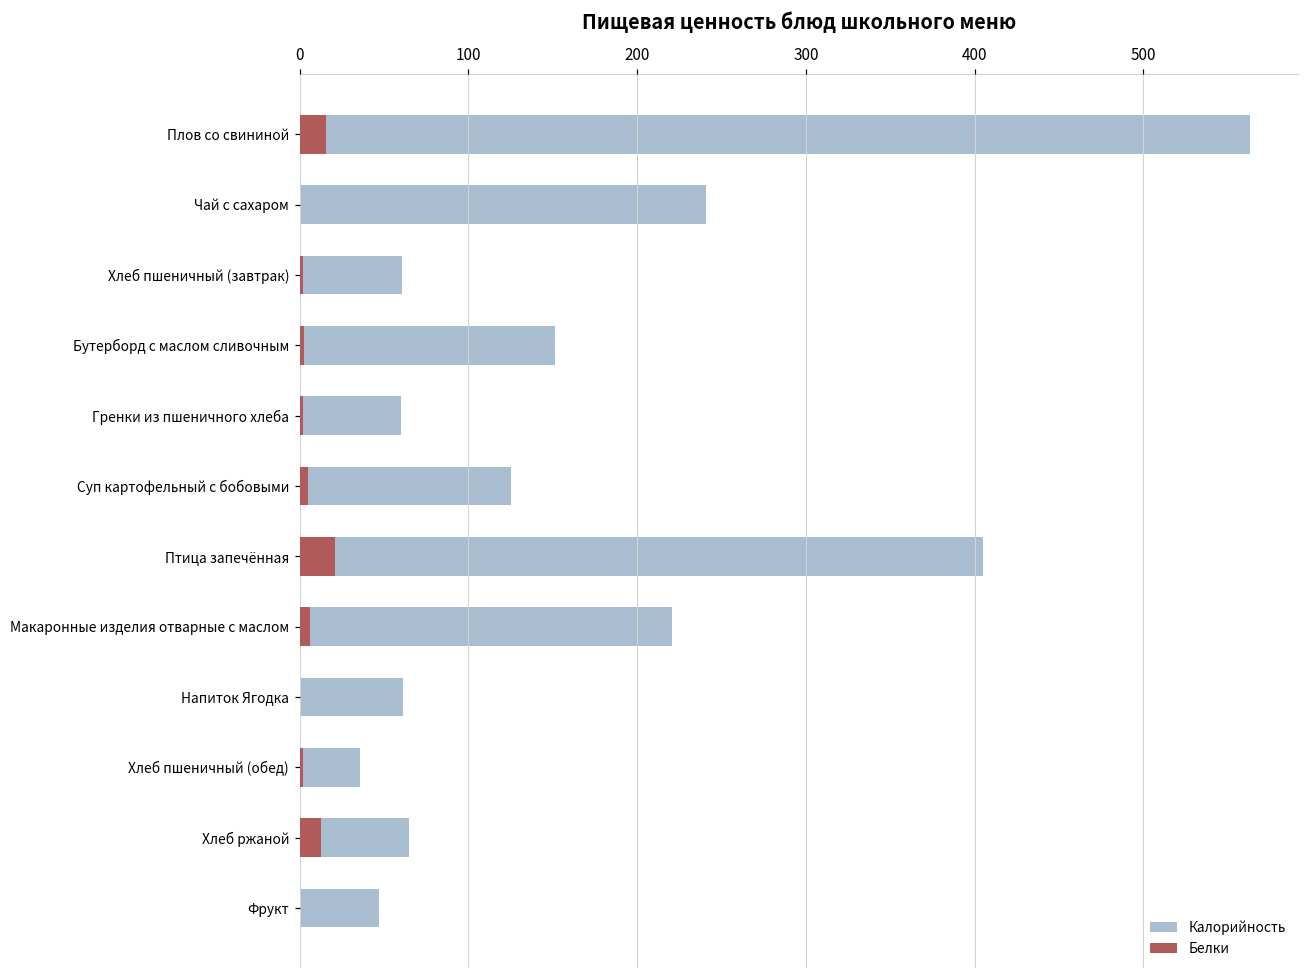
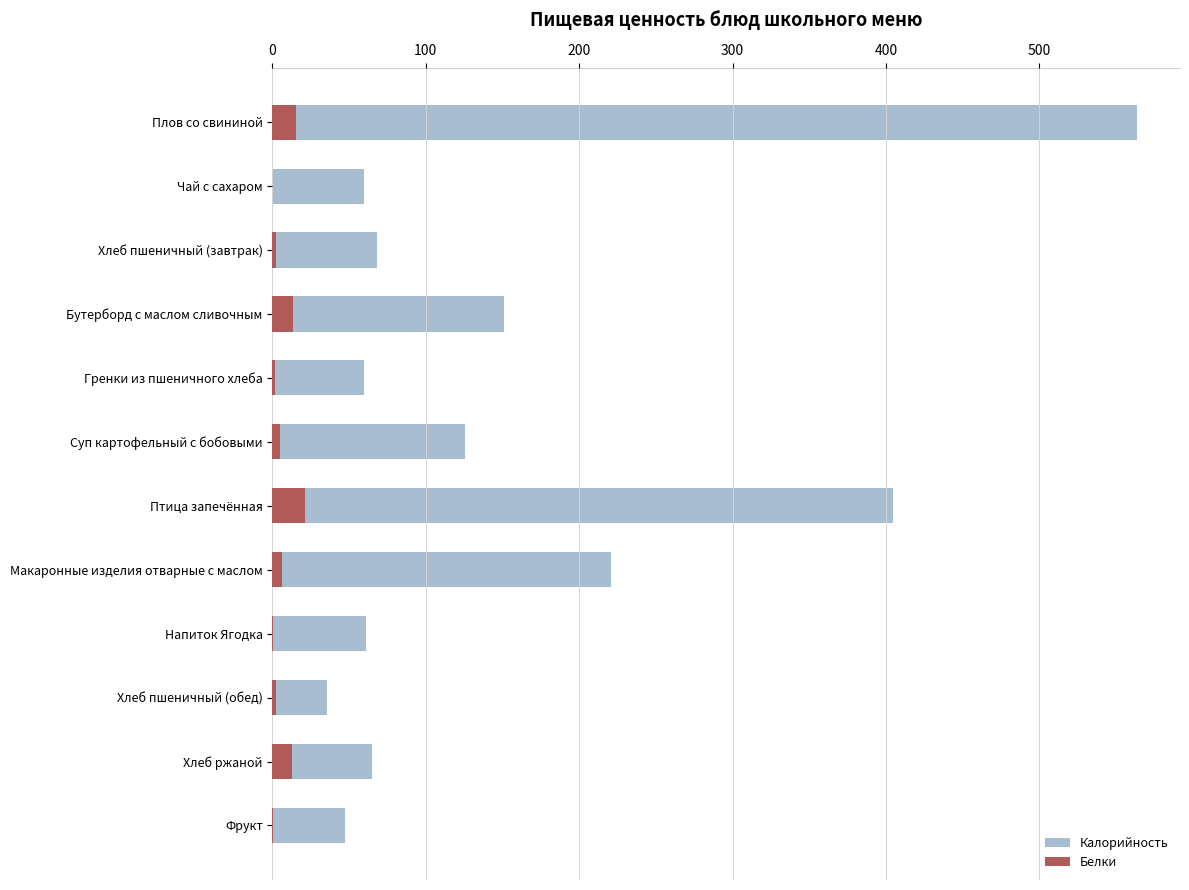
  {
    "Калорийность": {
      "Плов со свининой": 564,
-     "Чай с сахаром": 241,
-     "Хлеб пшеничный (завтрак)": 61,
+     "Чай с сахаром": 60,
+     "Хлеб пшеничный (завтрак)": 68,
      "Бутерборд с маслом сливочным": 151,
      "Гренки из пшеничного хлеба": 60,
      "Суп картофельный с бобовыми": 125,
      "Птица запечённая": 405,
      "Макаронные изделия отварные с маслом": 220,
      "Напиток Ягодка": 61,
      "Хлеб пшеничный (обед)": 36,
      "Хлеб ржаной": 65,
      "Фрукт": 47
    },
    "Белки": {
      "Чай с сахаром": 0,
-     "Бутерборд с маслом сливочным": 3
+     "Бутерборд с маслом сливочным": 13
    }
  }
